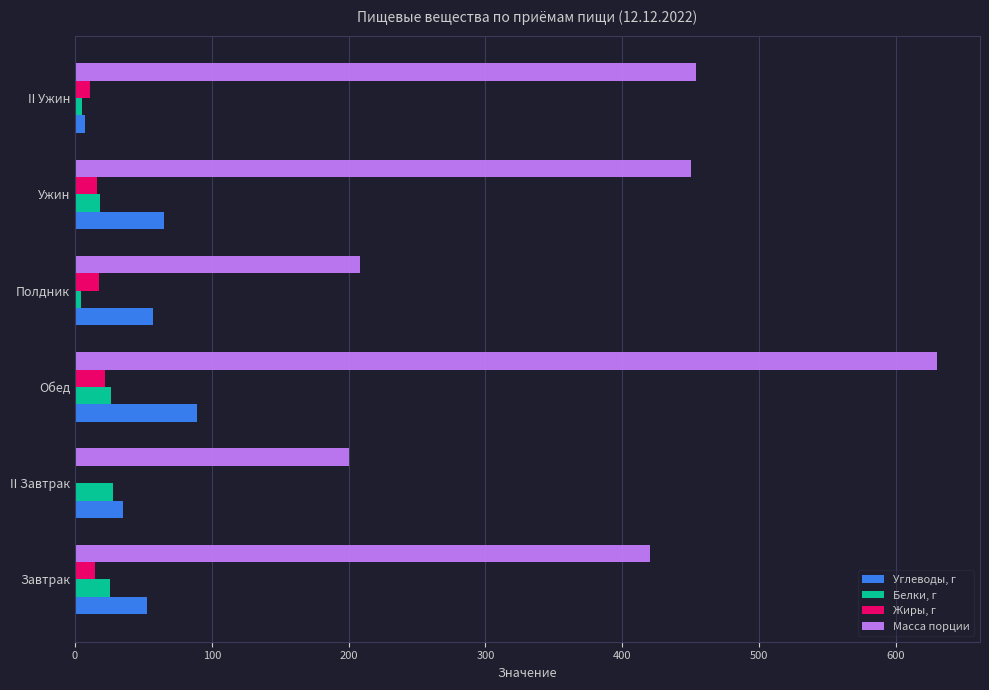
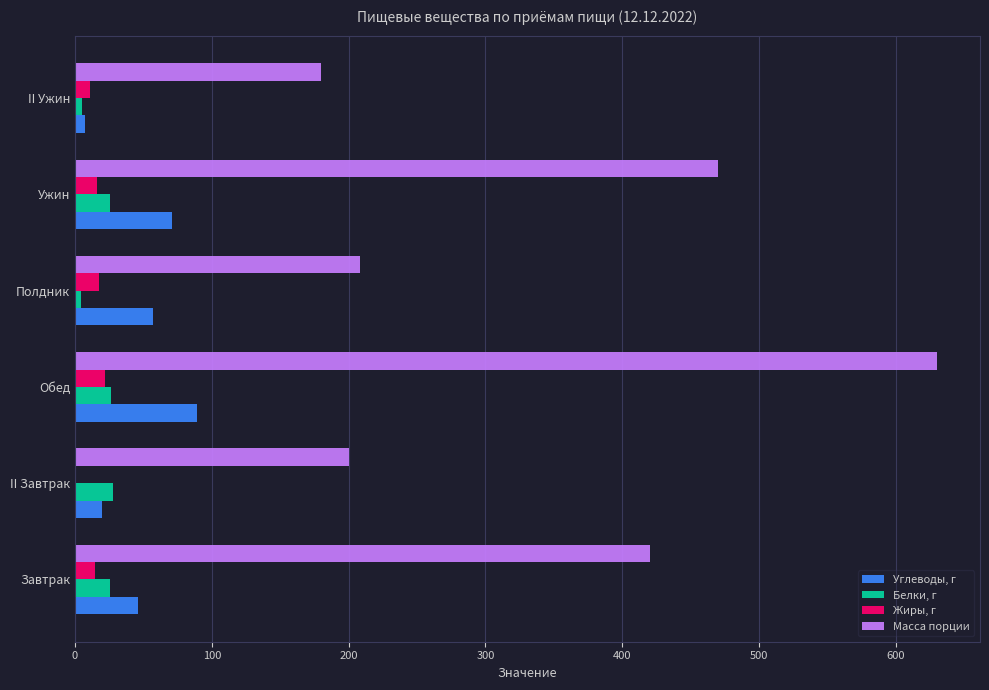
  {
    "Углеводы, г": {
      "II Ужин": 7,
-     "Ужин": 65,
+     "Ужин": 71,
      "Полдник": 57,
      "Обед": 89,
-     "II Завтрак": 35,
-     "Завтрак": 53
+     "II Завтрак": 20,
+     "Завтрак": 46
    },
    "Белки, г": {
      "II Ужин": 5,
-     "Ужин": 18,
+     "Ужин": 26,
      "Полдник": 4,
      "Обед": 26,
      "II Завтрак": 28,
      "Завтрак": 26
    },
    "Жиры, г": {
      "II Ужин": 11,
      "Ужин": 16,
      "Полдник": 17,
      "Обед": 22,
      "Завтрак": 14
    },
    "Масса порции": {
-     "II Ужин": 454,
-     "Ужин": 450,
+     "II Ужин": 180,
+     "Ужин": 470,
      "Полдник": 208,
      "Обед": 630,
      "II Завтрак": 200,
      "Завтрак": 420
    }
  }
